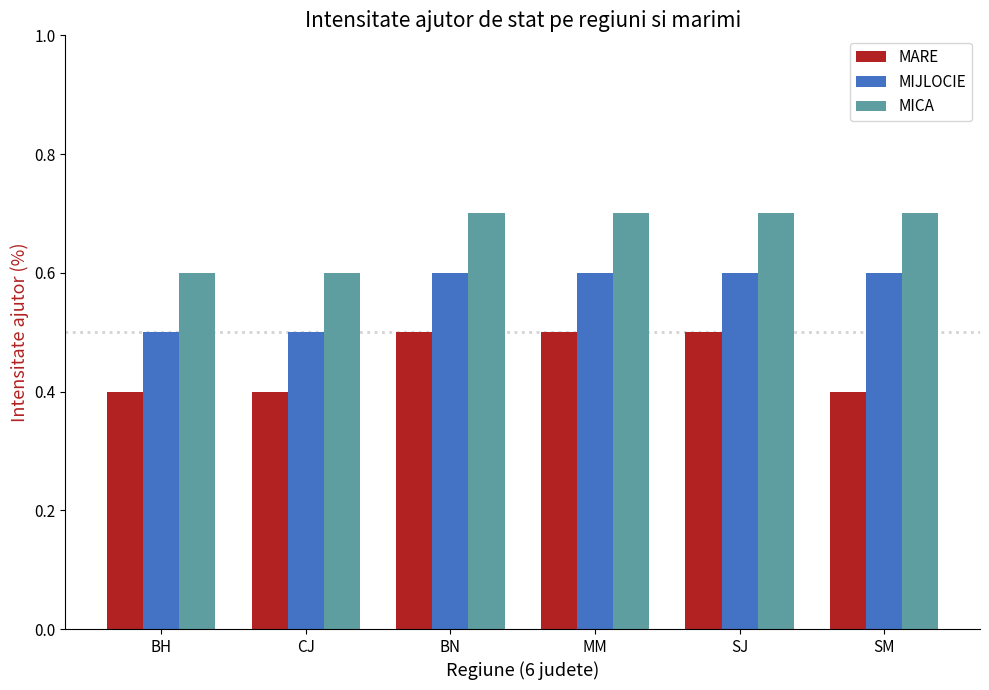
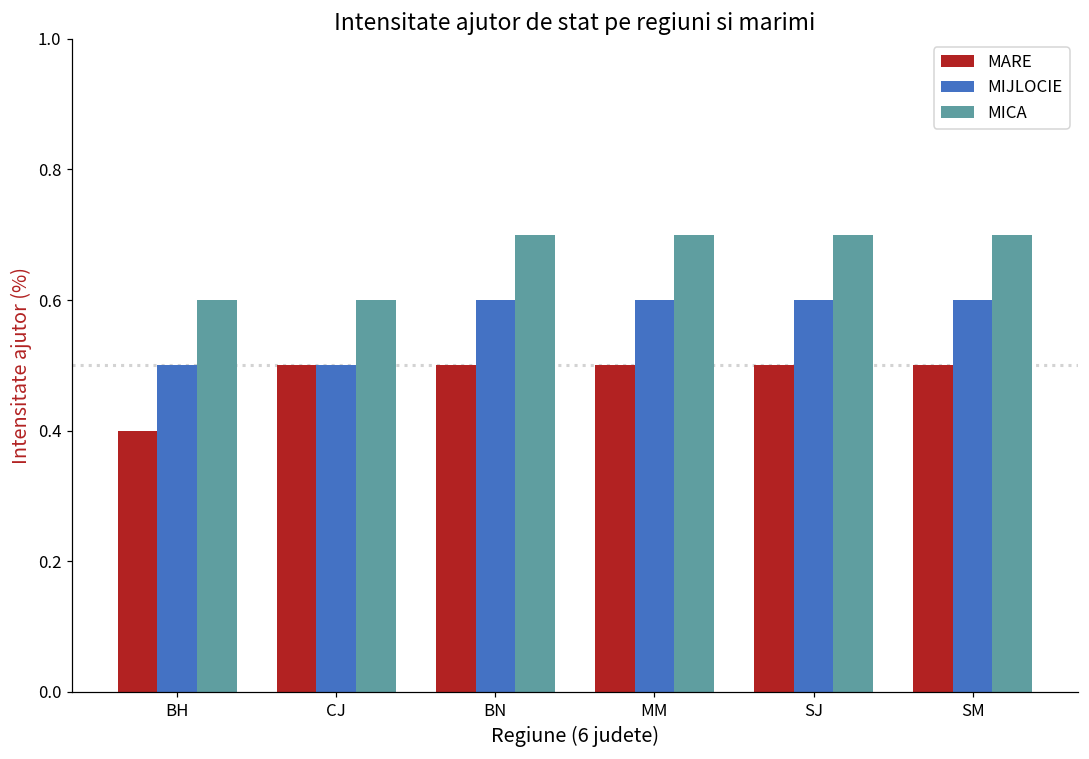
  {
    "MARE": {
      "BH": 0.4,
-     "CJ": 0.4,
+     "CJ": 0.5,
      "BN": 0.5,
      "MM": 0.5,
      "SJ": 0.5,
-     "SM": 0.4
+     "SM": 0.5
    },
    "MIJLOCIE": {
      "BH": 0.5,
      "CJ": 0.5,
      "BN": 0.6,
      "MM": 0.6,
      "SJ": 0.6,
      "SM": 0.6
    },
    "MICA": {
      "BH": 0.6,
      "CJ": 0.6,
      "BN": 0.7,
      "MM": 0.7,
      "SJ": 0.7,
      "SM": 0.7
    }
  }
